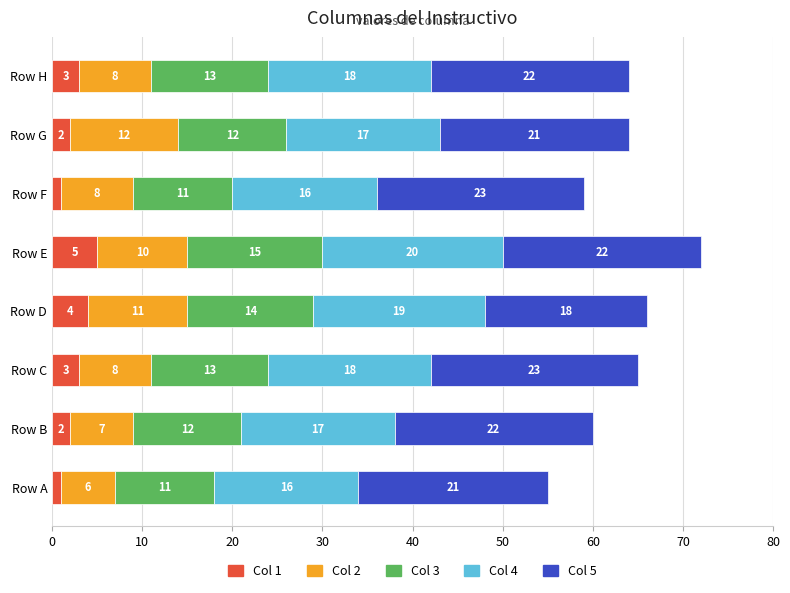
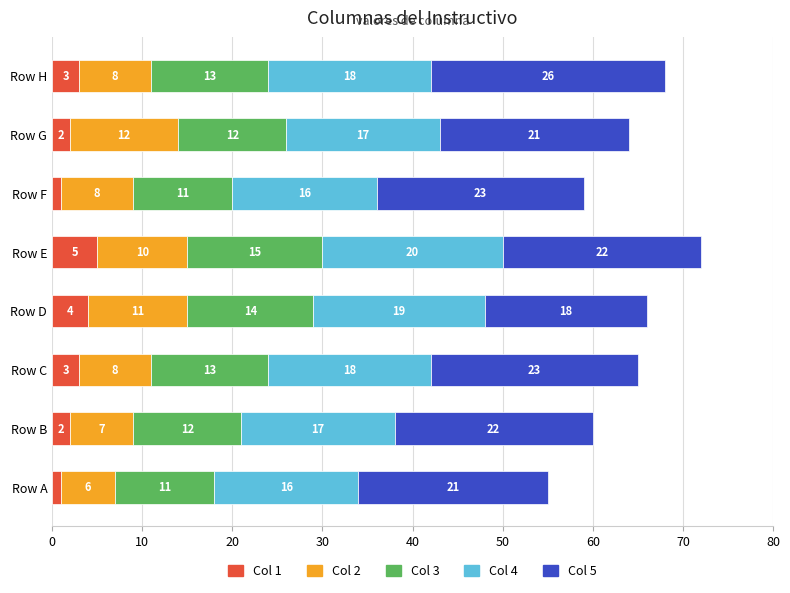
  {
    "Col 1": {
      "Row H": 3,
      "Row G": 2,
      "Row E": 5,
      "Row D": 4,
      "Row C": 3,
      "Row B": 2
    },
    "Col 2": {
      "Row H": 8,
      "Row G": 12,
      "Row F": 8,
      "Row E": 10,
      "Row D": 11,
      "Row C": 8,
      "Row B": 7,
      "Row A": 6
    },
    "Col 3": {
      "Row H": 13,
      "Row G": 12,
      "Row F": 11,
      "Row E": 15,
      "Row D": 14,
      "Row C": 13,
      "Row B": 12,
      "Row A": 11
    },
    "Col 4": {
      "Row H": 18,
      "Row G": 17,
      "Row F": 16,
      "Row E": 20,
      "Row D": 19,
      "Row C": 18,
      "Row B": 17,
      "Row A": 16
    },
    "Col 5": {
-     "Row H": 22,
+     "Row H": 26,
      "Row G": 21,
      "Row F": 23,
      "Row E": 22,
      "Row D": 18,
      "Row C": 23,
      "Row B": 22,
      "Row A": 21
    }
  }
